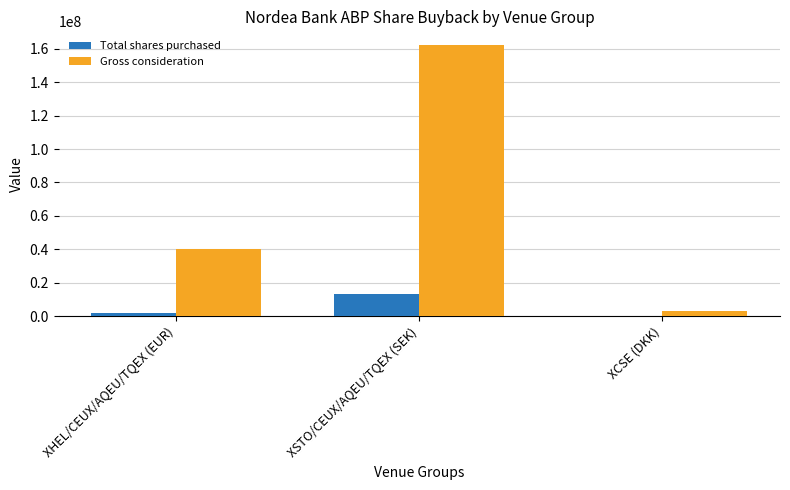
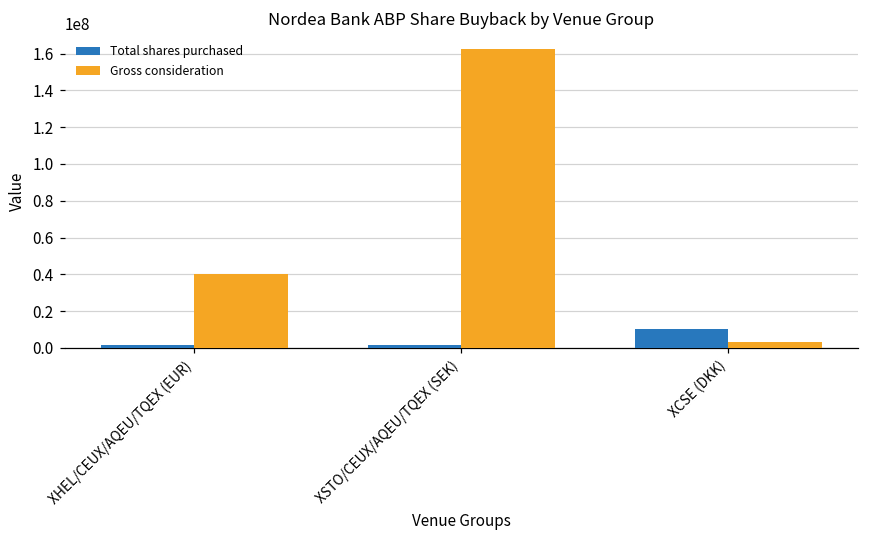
  {
    "Total shares purchased": {
      "XHEL/CEUX/AQEU/TQEX (EUR)": 2000000,
-     "XSTO/CEUX/AQEU/TQEX (SEK)": 13000000,
-     "XCSE (DKK)": 0
+     "XSTO/CEUX/AQEU/TQEX (SEK)": 1000000,
+     "XCSE (DKK)": 10000000
    },
    "Gross consideration": {
      "XHEL/CEUX/AQEU/TQEX (EUR)": 40000000,
      "XSTO/CEUX/AQEU/TQEX (SEK)": 162000000,
      "XCSE (DKK)": 3000000
    }
  }
